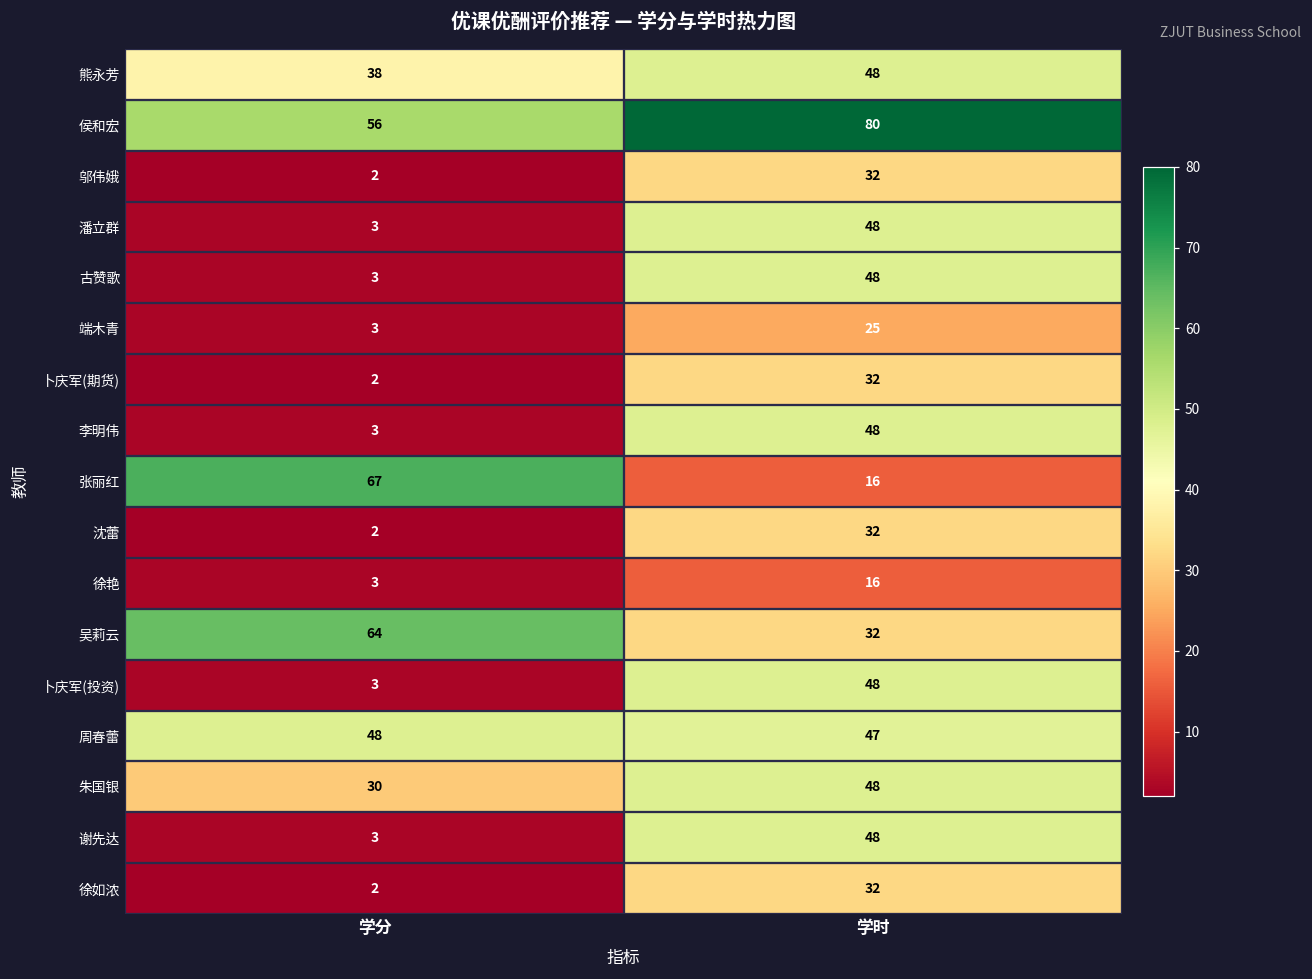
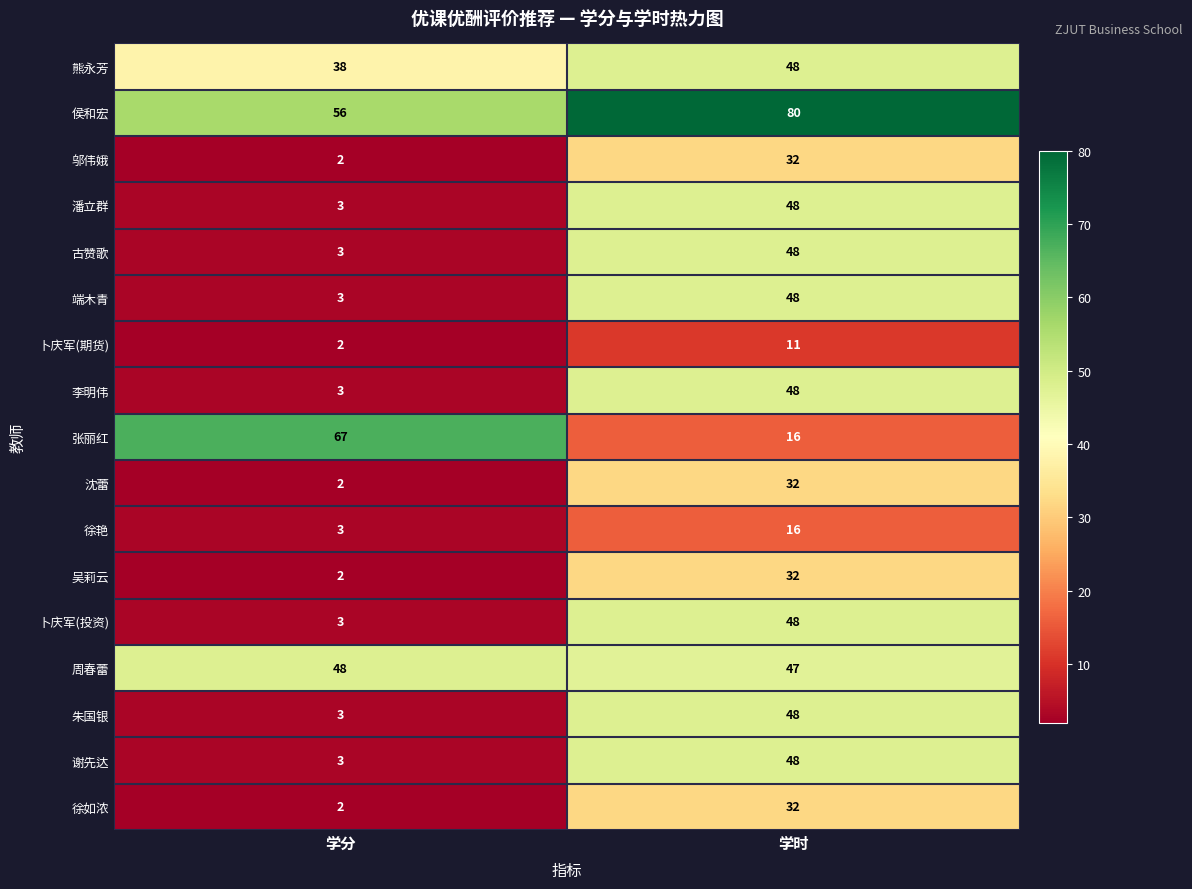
  {
    "熊永芳": {
      "学分": 38,
      "学时": 48
    },
    "侯和宏": {
      "学分": 56,
      "学时": 80
    },
    "邬伟娥": {
      "学分": 2,
      "学时": 32
    },
    "潘立群": {
      "学分": 3,
      "学时": 48
    },
    "古赞歌": {
      "学分": 3,
      "学时": 48
    },
    "端木青": {
      "学分": 3,
-     "学时": 25
+     "学时": 48
    },
    "卜庆军(期货)": {
      "学分": 2,
-     "学时": 32
+     "学时": 11
    },
    "李明伟": {
      "学分": 3,
      "学时": 48
    },
    "张丽红": {
      "学分": 67,
      "学时": 16
    },
    "沈蕾": {
      "学分": 2,
      "学时": 32
    },
    "徐艳": {
      "学分": 3,
      "学时": 16
    },
    "吴莉云": {
-     "学分": 64,
+     "学分": 2,
      "学时": 32
    },
    "卜庆军(投资)": {
      "学分": 3,
      "学时": 48
    },
    "周春蕾": {
      "学分": 48,
      "学时": 47
    },
    "朱国银": {
-     "学分": 30,
+     "学分": 3,
      "学时": 48
    },
    "谢先达": {
      "学分": 3,
      "学时": 48
    },
    "徐如浓": {
      "学分": 2,
      "学时": 32
    }
  }
